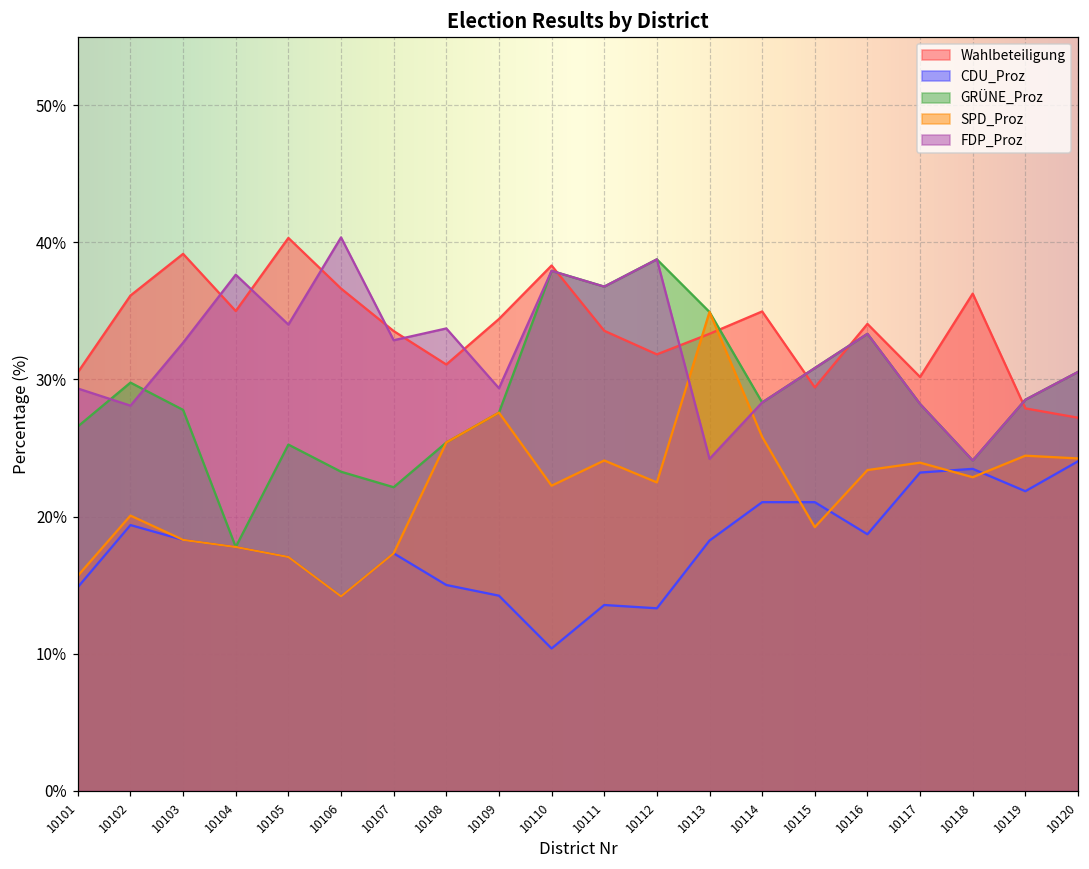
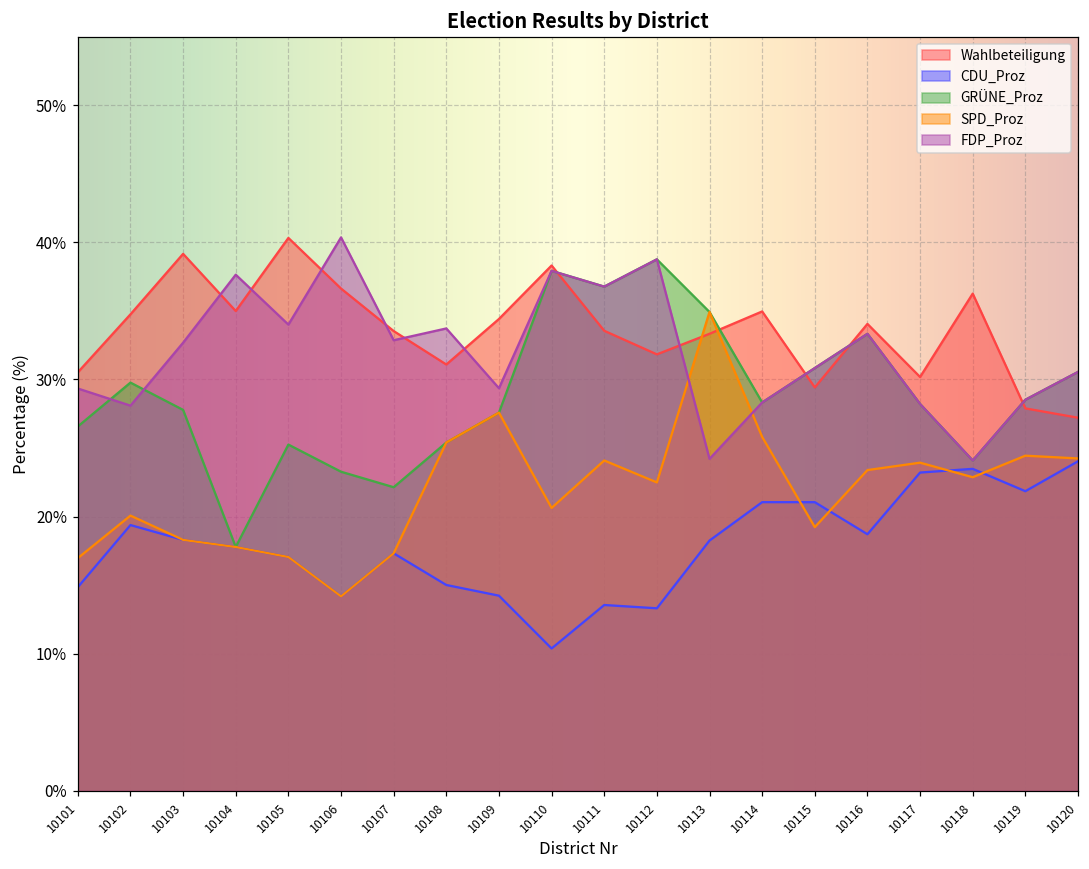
  {
    "Wahlbeteiligung": {
      "10101": "30.5%",
-     "10102": "36.1%",
+     "10102": "34.8%",
      "10103": "39.2%",
      "10104": "35.0%",
      "10105": "40.3%",
      "10106": "36.6%",
      "10107": "33.5%",
      "10108": "31.1%",
      "10109": "34.4%",
      "10110": "38.3%",
      "10111": "33.6%",
      "10112": "31.8%",
      "10113": "33.3%",
      "10114": "35.0%",
      "10115": "29.4%",
      "10116": "34.1%",
      "10117": "30.2%",
      "10118": "36.3%",
      "10119": "27.9%",
      "10120": "27.2%"
    },
    "CDU_Proz": {
      "10101": "14.9%",
      "10102": "19.4%",
      "10108": "15.0%",
      "10109": "14.2%",
      "10110": "10.4%",
      "10111": "13.6%",
      "10112": "13.3%",
      "10113": "18.3%",
      "10114": "21.1%",
      "10115": "21.1%",
      "10116": "18.7%",
      "10117": "23.2%",
      "10118": "23.5%",
      "10119": "21.9%",
      "10120": "24.0%"
    },
    "GRÜNE_Proz": {
      "10101": "26.6%",
      "10102": "29.8%",
      "10103": "27.8%",
      "10105": "25.3%",
      "10106": "23.3%",
      "10107": "22.1%"
    },
    "SPD_Proz": {
-     "10101": "15.7%",
+     "10101": "17.0%",
      "10102": "20.1%",
-     "10110": "22.3%",
+     "10110": "20.6%",
      "10111": "24.1%",
      "10112": "22.5%",
      "10114": "25.8%",
      "10115": "19.2%",
      "10116": "23.4%",
      "10117": "23.9%",
      "10118": "22.9%",
      "10119": "24.4%",
      "10120": "24.2%"
    },
    "FDP_Proz": {
      "10101": "29.3%",
      "10102": "28.1%",
      "10103": "32.7%",
      "10104": "37.6%",
      "10105": "34.0%",
      "10106": "40.4%",
      "10107": "32.9%",
      "10108": "33.7%",
      "10109": "29.4%",
      "10113": "24.2%"
    }
  }
